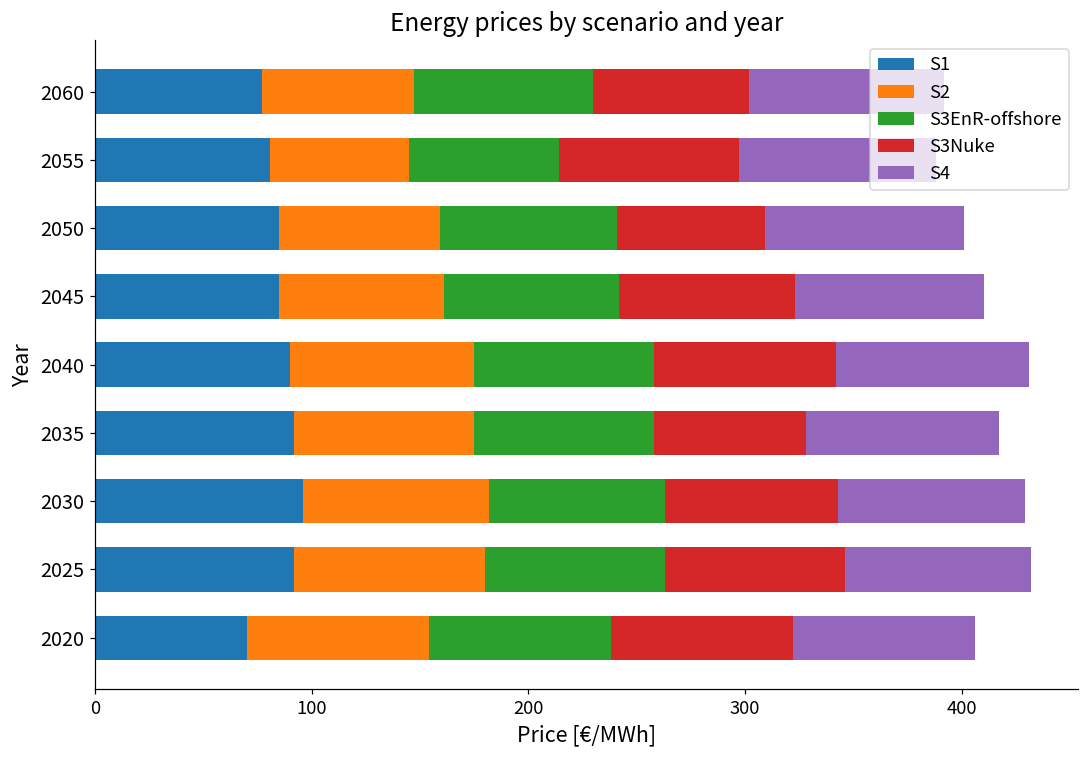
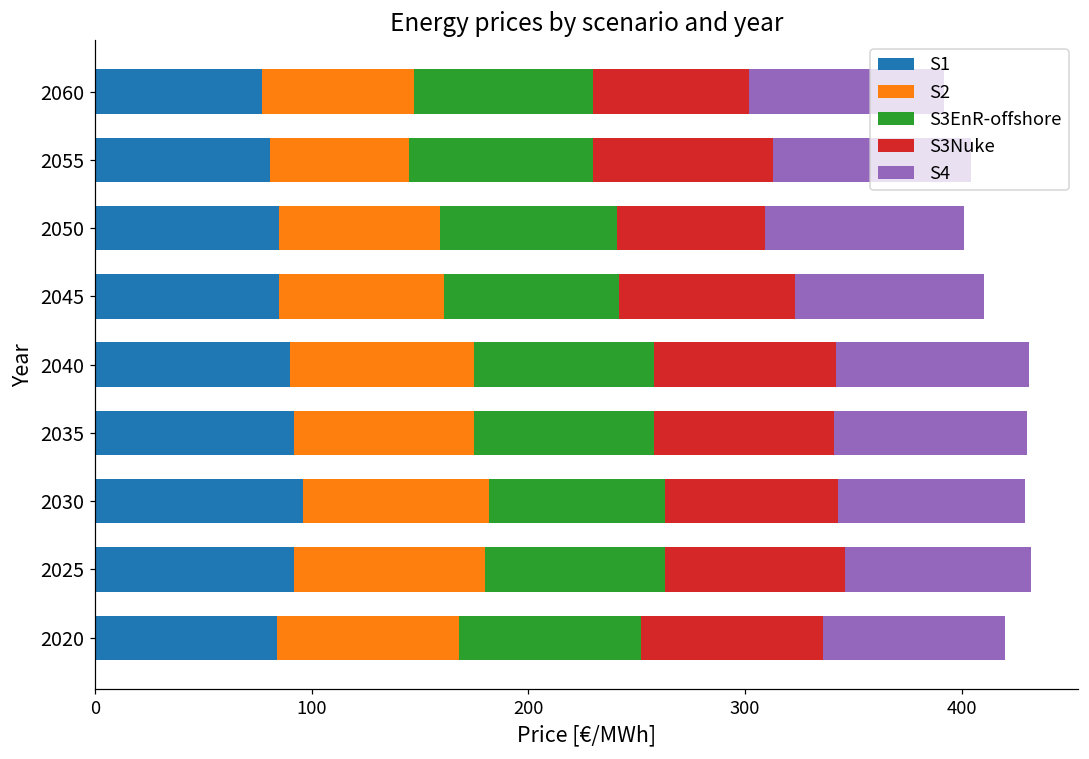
  {
    "S1": {
      "2060": 77,
      "2055": 81,
      "2050": 85,
      "2045": 85,
      "2040": 90,
      "2035": 92,
      "2030": 96,
      "2025": 92,
-     "2020": 70
+     "2020": 84
    },
    "S2": {
      "2060": 70,
      "2055": 64,
      "2050": 74,
      "2045": 76,
      "2040": 85,
      "2035": 83,
      "2030": 86,
      "2025": 88,
      "2020": 84
    },
    "S3EnR-offshore": {
      "2060": 83,
-     "2055": 69,
+     "2055": 85,
      "2050": 82,
      "2045": 81,
      "2040": 83,
      "2035": 83,
      "2030": 81,
      "2025": 83,
      "2020": 84
    },
    "S3Nuke": {
      "2060": 72,
      "2055": 83,
      "2050": 68,
      "2045": 81,
      "2040": 84,
-     "2035": 70,
+     "2035": 83,
      "2030": 80,
      "2025": 83,
      "2020": 84
    },
    "S4": {
      "2050": 92,
      "2045": 87,
      "2040": 89,
      "2035": 89,
      "2030": 86,
      "2025": 86,
      "2020": 84
    }
  }
